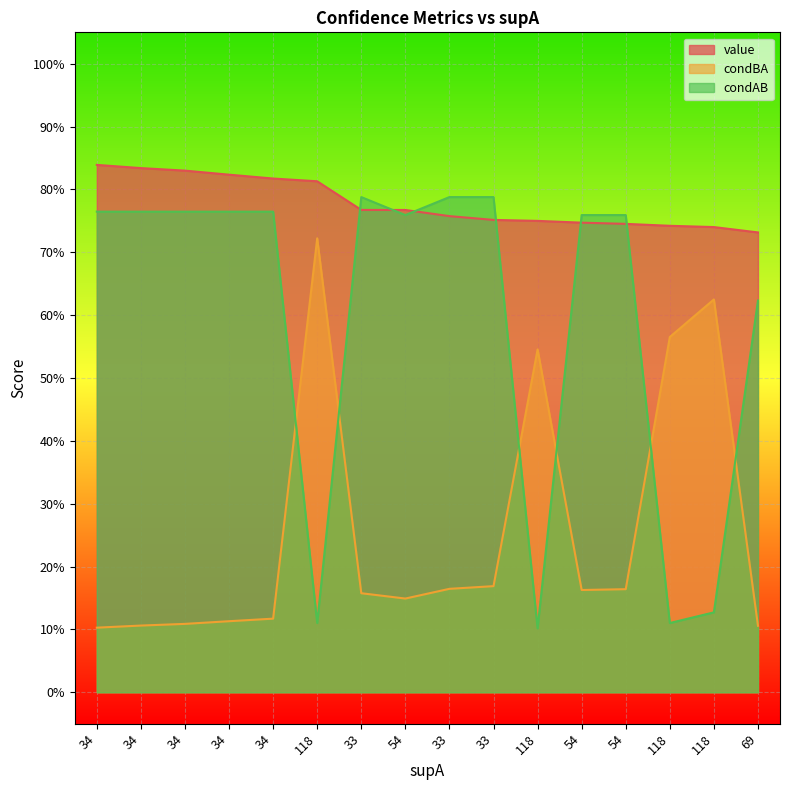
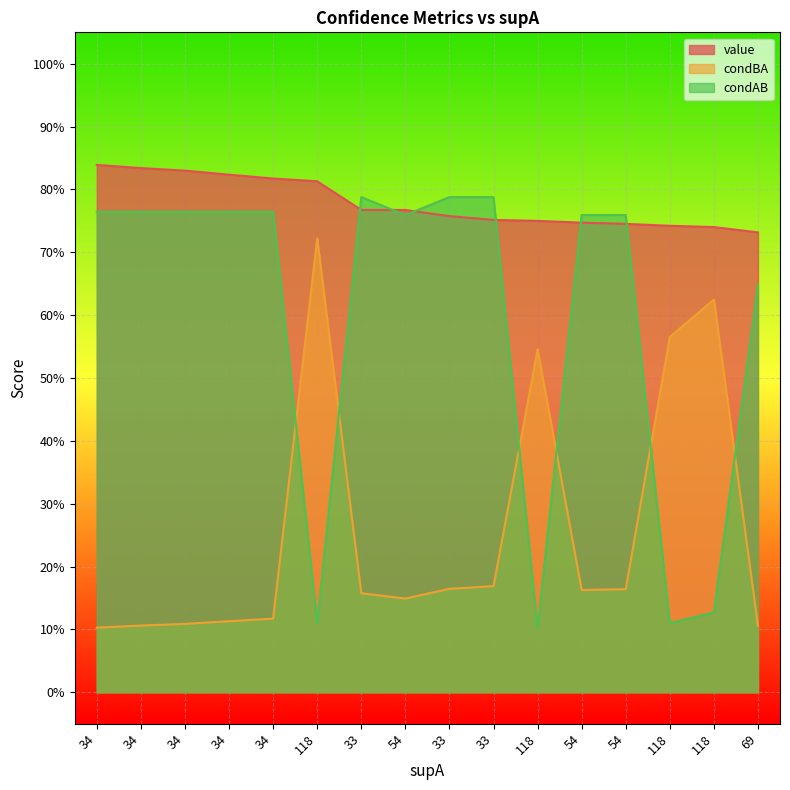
  {
    "value": {
      "69": "73%"
    },
    "condBA": {
      "69": "11%"
    },
    "condAB": {
-     "69": "62%"
+     "69": "65%"
    }
  }
